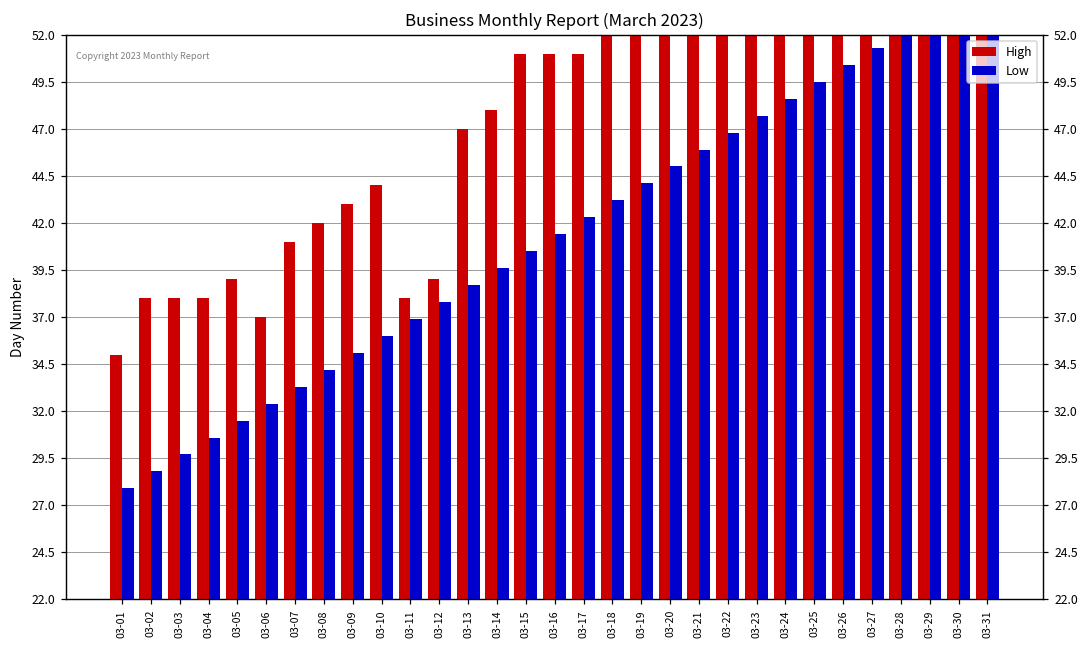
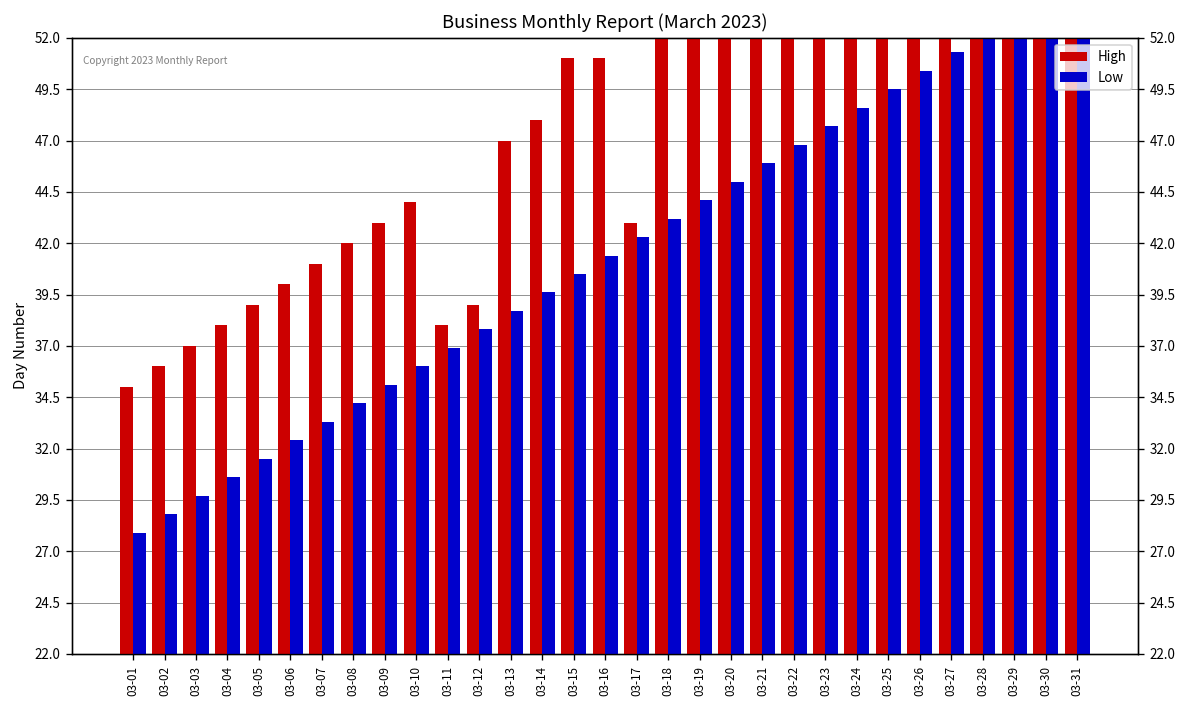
  {
    "High": {
      "03-01": 35.0,
-     "03-02": 38.0,
-     "03-03": 38.0,
+     "03-02": 36.0,
+     "03-03": 37.0,
      "03-04": 38.0,
      "03-05": 39.0,
-     "03-06": 37.0,
+     "03-06": 40.0,
      "03-07": 41.0,
      "03-08": 42.0,
      "03-09": 43.0,
      "03-10": 44.0,
      "03-11": 38.0,
      "03-12": 39.0,
      "03-13": 47.0,
      "03-14": 48.0,
      "03-15": 51.0,
      "03-16": 51.0,
-     "03-17": 51.0,
+     "03-17": 43.0,
      "03-18": 52.0
    },
    "Low": {
      "03-01": 27.9,
      "03-02": 28.8,
      "03-03": 29.7,
      "03-04": 30.6,
      "03-05": 31.5,
      "03-06": 32.4,
      "03-07": 33.3,
      "03-08": 34.2,
      "03-09": 35.1,
      "03-10": 36.0,
      "03-11": 36.9,
      "03-12": 37.8,
      "03-13": 38.7,
      "03-14": 39.6,
      "03-15": 40.5,
      "03-16": 41.4,
      "03-17": 42.3,
      "03-18": 43.2,
      "03-19": 44.1,
      "03-20": 45.0,
      "03-21": 45.9,
      "03-22": 46.8,
      "03-23": 47.7,
      "03-24": 48.6,
      "03-25": 49.5,
      "03-26": 50.4,
      "03-27": 51.3
    }
  }
